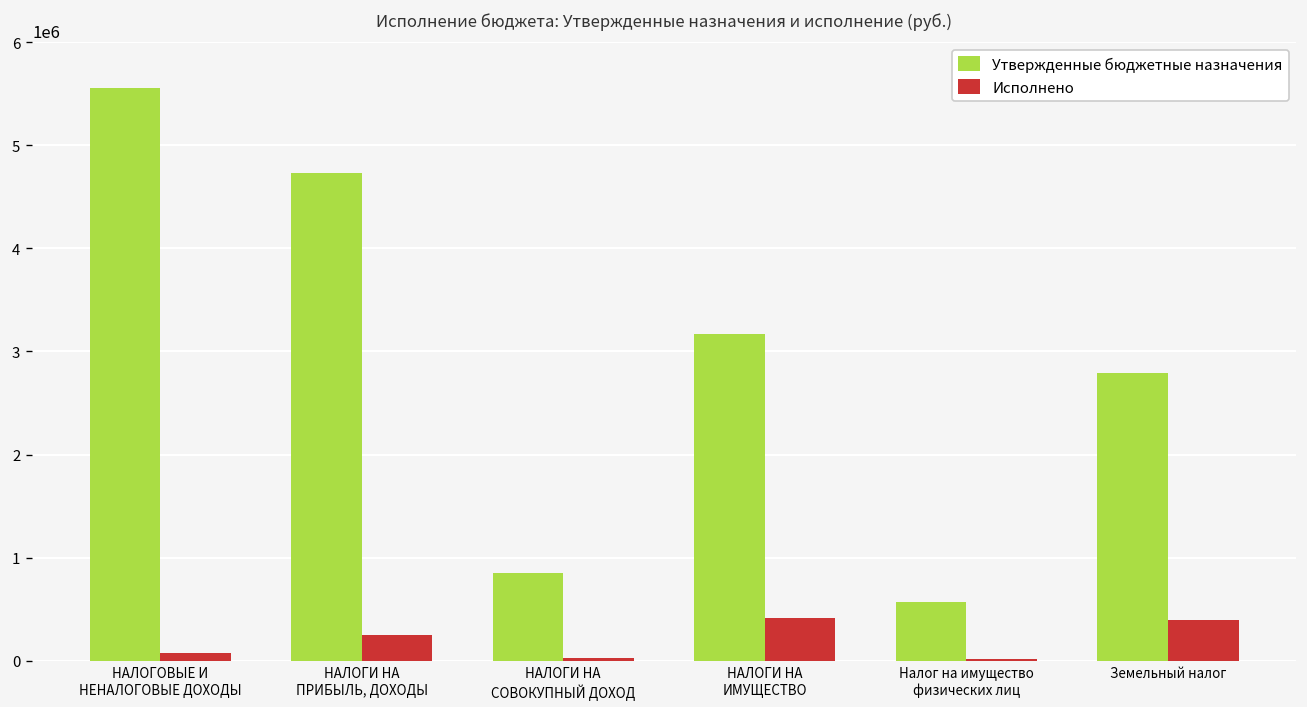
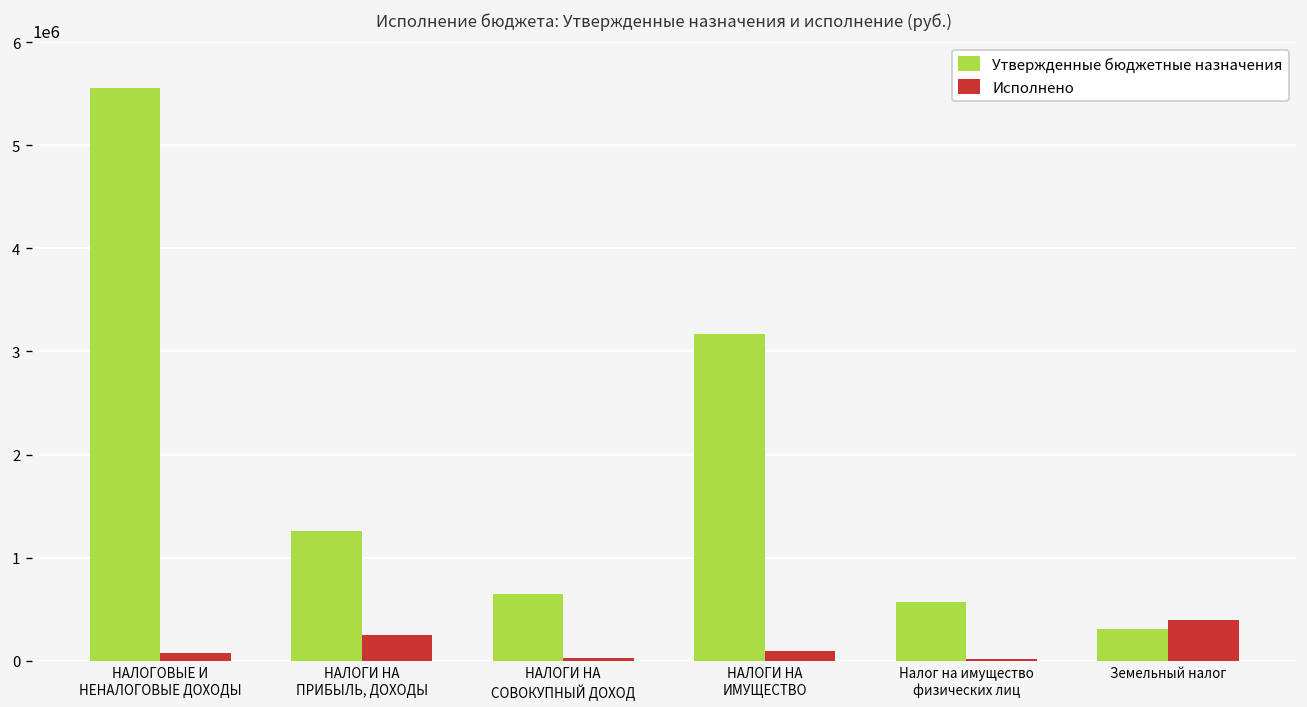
  {
    "Утвержденные бюджетные назначения": {
      "НАЛОГОВЫЕ И НЕНАЛОГОВЫЕ ДОХОДЫ": 5600000,
-     "НАЛОГИ НА ПРИБЫЛЬ, ДОХОДЫ": 4700000,
-     "НАЛОГИ НА СОВОКУПНЫЙ ДОХОД": 800000,
+     "НАЛОГИ НА ПРИБЫЛЬ, ДОХОДЫ": 1300000,
+     "НАЛОГИ НА СОВОКУПНЫЙ ДОХОД": 700000,
      "НАЛОГИ НА ИМУЩЕСТВО": 3200000,
      "Налог на имущество физических лиц": 600000,
-     "Земельный налог": 2800000
+     "Земельный налог": 300000
    },
    "Исполнено": {
      "НАЛОГОВЫЕ И НЕНАЛОГОВЫЕ ДОХОДЫ": 100000,
      "НАЛОГИ НА ПРИБЫЛЬ, ДОХОДЫ": 200000,
-     "НАЛОГИ НА ИМУЩЕСТВО": 400000,
+     "НАЛОГИ НА ИМУЩЕСТВО": 100000,
      "Земельный налог": 400000
    }
  }
